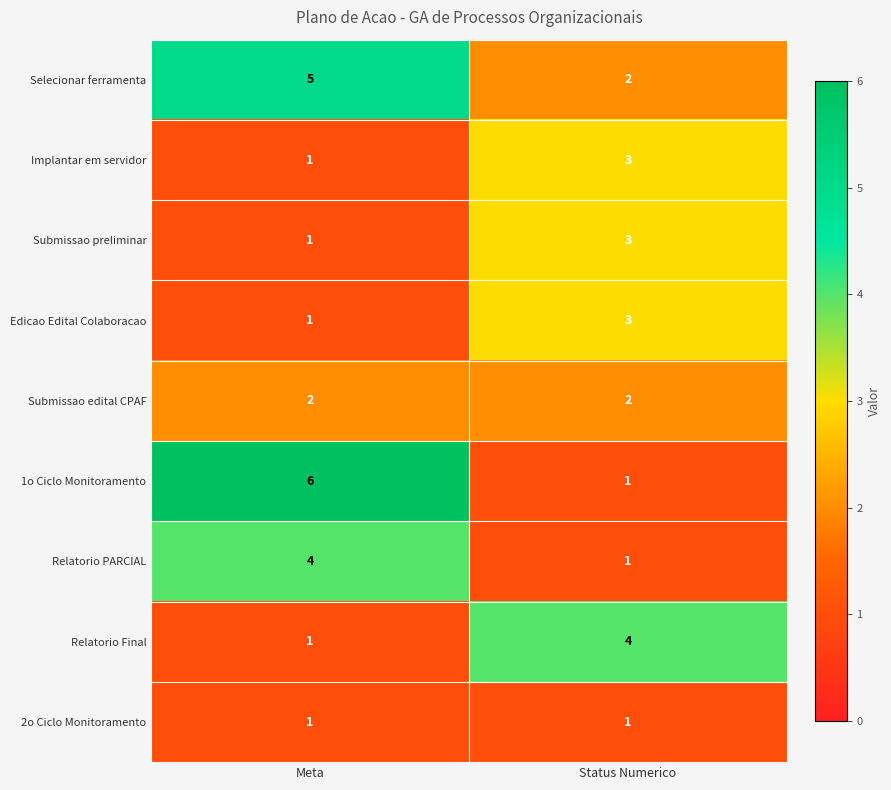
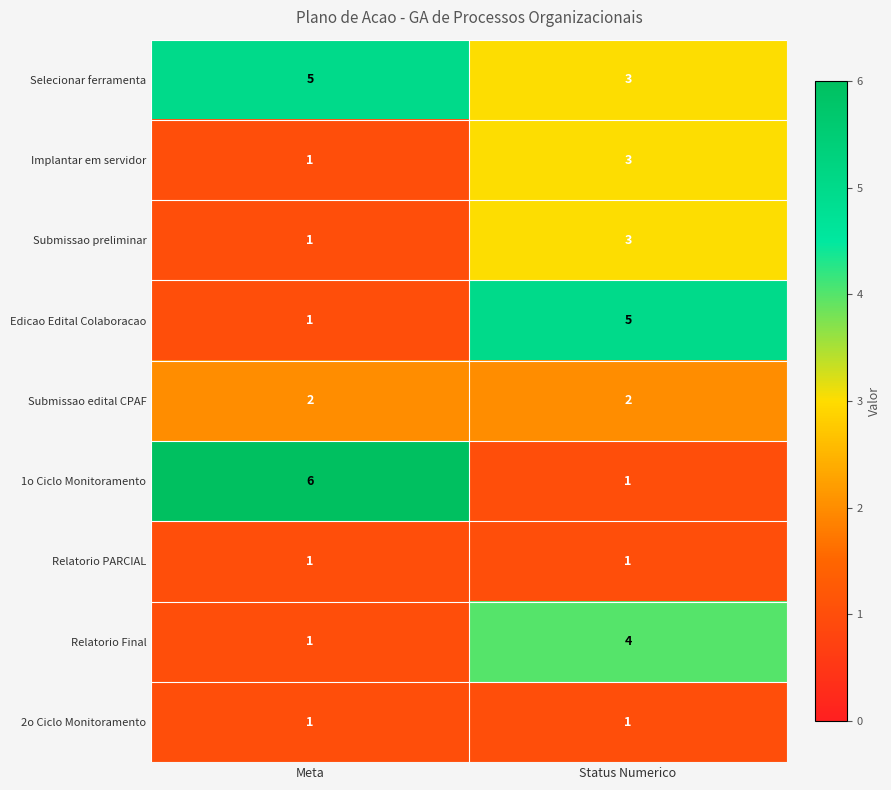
  {
    "Selecionar ferramenta": {
      "Meta": 5,
-     "Status Numerico": 2
+     "Status Numerico": 3
    },
    "Implantar em servidor": {
      "Meta": 1,
      "Status Numerico": 3
    },
    "Submissao preliminar": {
      "Meta": 1,
      "Status Numerico": 3
    },
    "Edicao Edital Colaboracao": {
      "Meta": 1,
-     "Status Numerico": 3
+     "Status Numerico": 5
    },
    "Submissao edital CPAF": {
      "Meta": 2,
      "Status Numerico": 2
    },
    "1o Ciclo Monitoramento": {
      "Meta": 6,
      "Status Numerico": 1
    },
    "Relatorio PARCIAL": {
-     "Meta": 4,
+     "Meta": 1,
      "Status Numerico": 1
    },
    "Relatorio Final": {
      "Meta": 1,
      "Status Numerico": 4
    },
    "2o Ciclo Monitoramento": {
      "Meta": 1,
      "Status Numerico": 1
    }
  }
